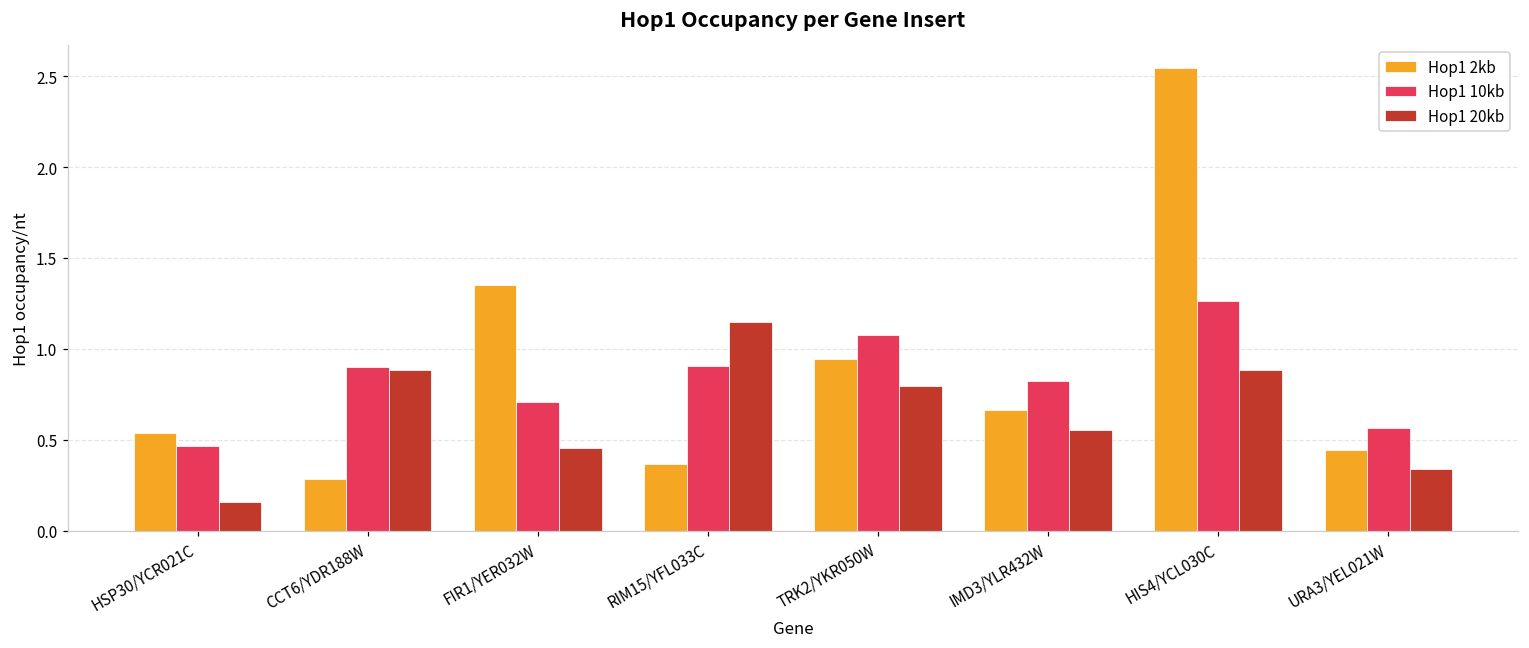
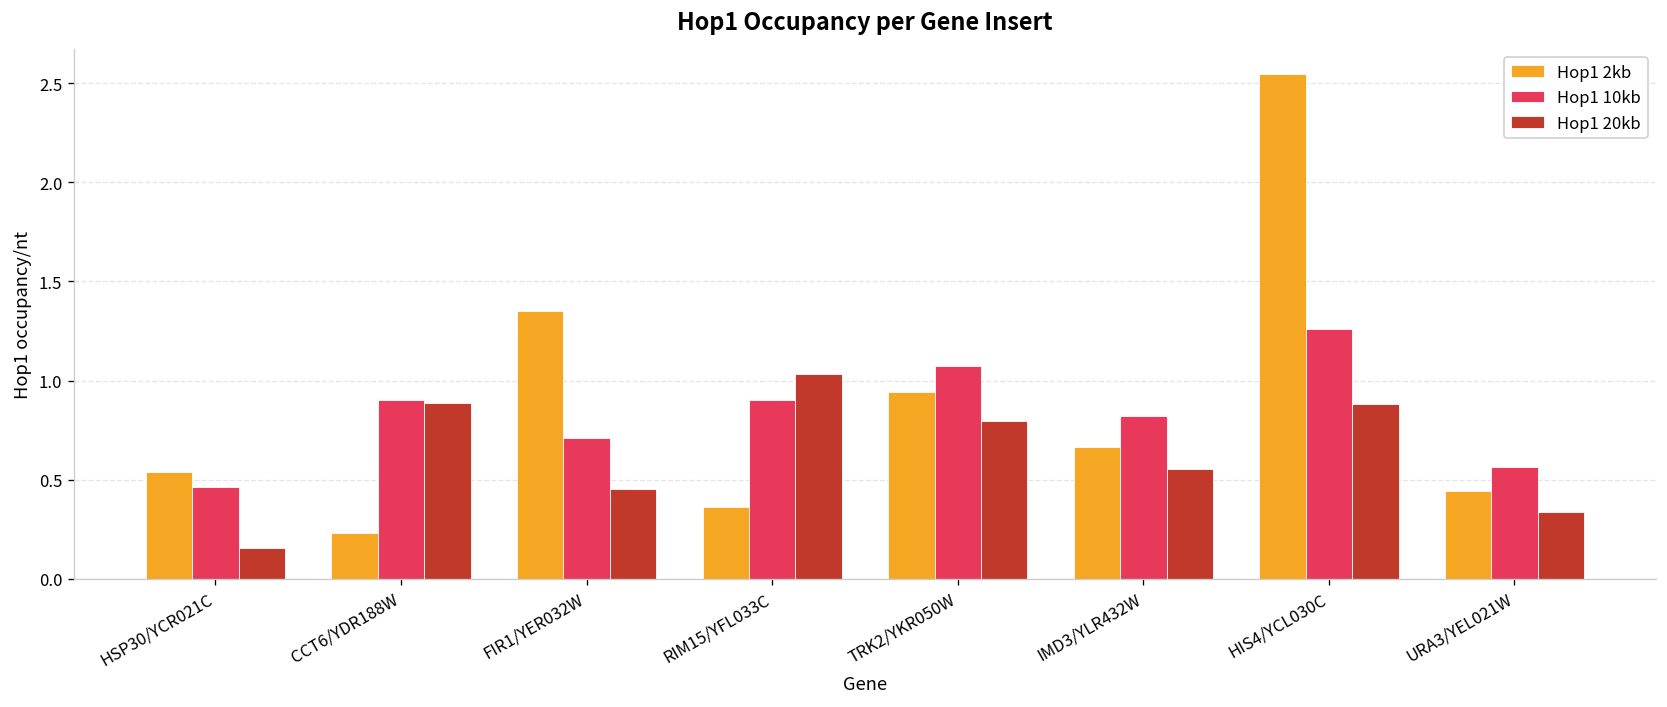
  {
    "Hop1 2kb": {
      "HSP30/YCR021C": 0.54,
-     "CCT6/YDR188W": 0.28,
+     "CCT6/YDR188W": 0.23,
      "FIR1/YER032W": 1.35,
      "RIM15/YFL033C": 0.36,
      "TRK2/YKR050W": 0.94,
      "IMD3/YLR432W": 0.66,
      "HIS4/YCL030C": 2.55,
      "URA3/YEL021W": 0.45
    },
    "Hop1 10kb": {
      "HSP30/YCR021C": 0.46,
      "CCT6/YDR188W": 0.90,
      "FIR1/YER032W": 0.71,
      "RIM15/YFL033C": 0.90,
      "TRK2/YKR050W": 1.08,
      "IMD3/YLR432W": 0.82,
      "HIS4/YCL030C": 1.26,
      "URA3/YEL021W": 0.57
    },
    "Hop1 20kb": {
      "HSP30/YCR021C": 0.16,
      "CCT6/YDR188W": 0.89,
      "FIR1/YER032W": 0.45,
-     "RIM15/YFL033C": 1.15,
+     "RIM15/YFL033C": 1.03,
      "TRK2/YKR050W": 0.80,
      "IMD3/YLR432W": 0.55,
      "HIS4/YCL030C": 0.88,
      "URA3/YEL021W": 0.34
    }
  }
